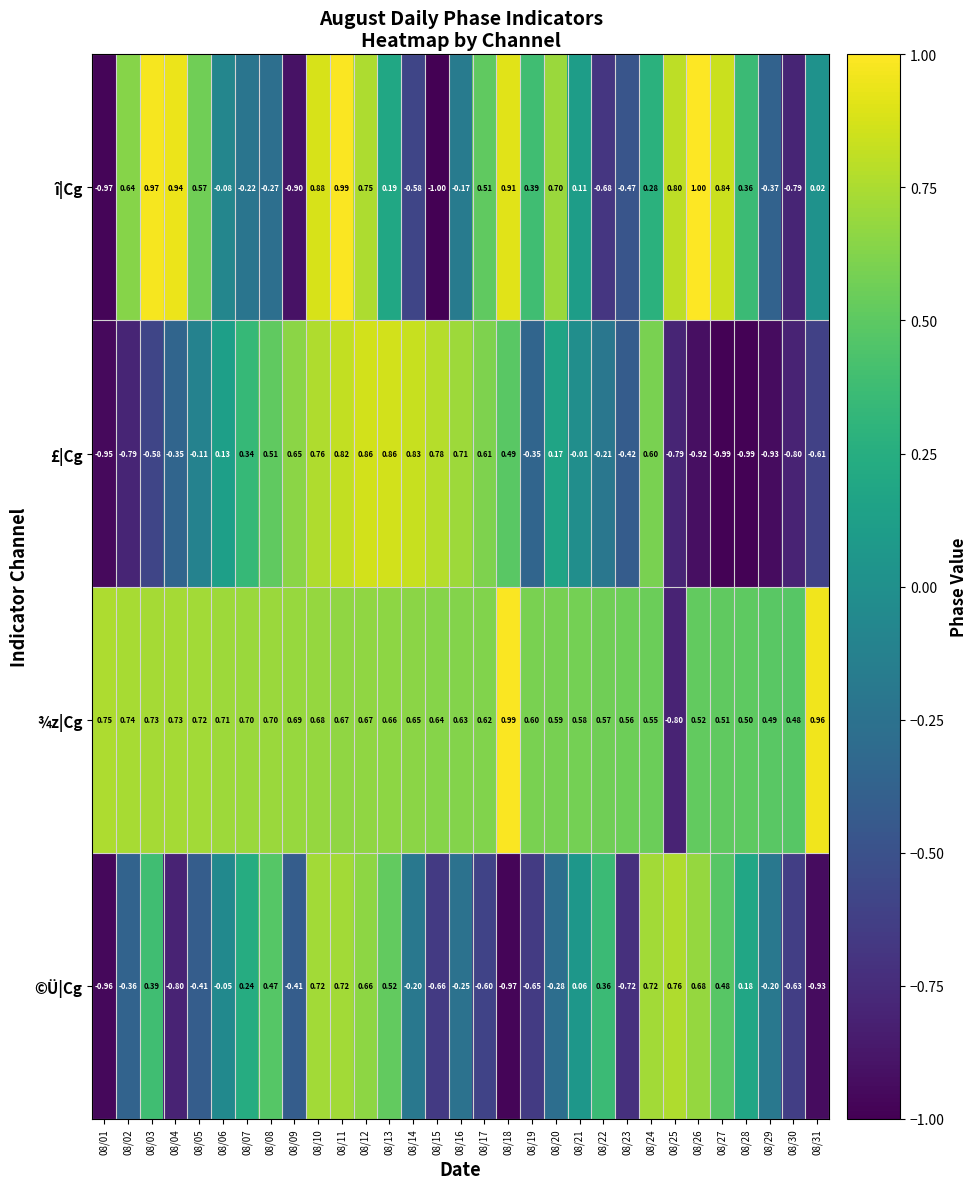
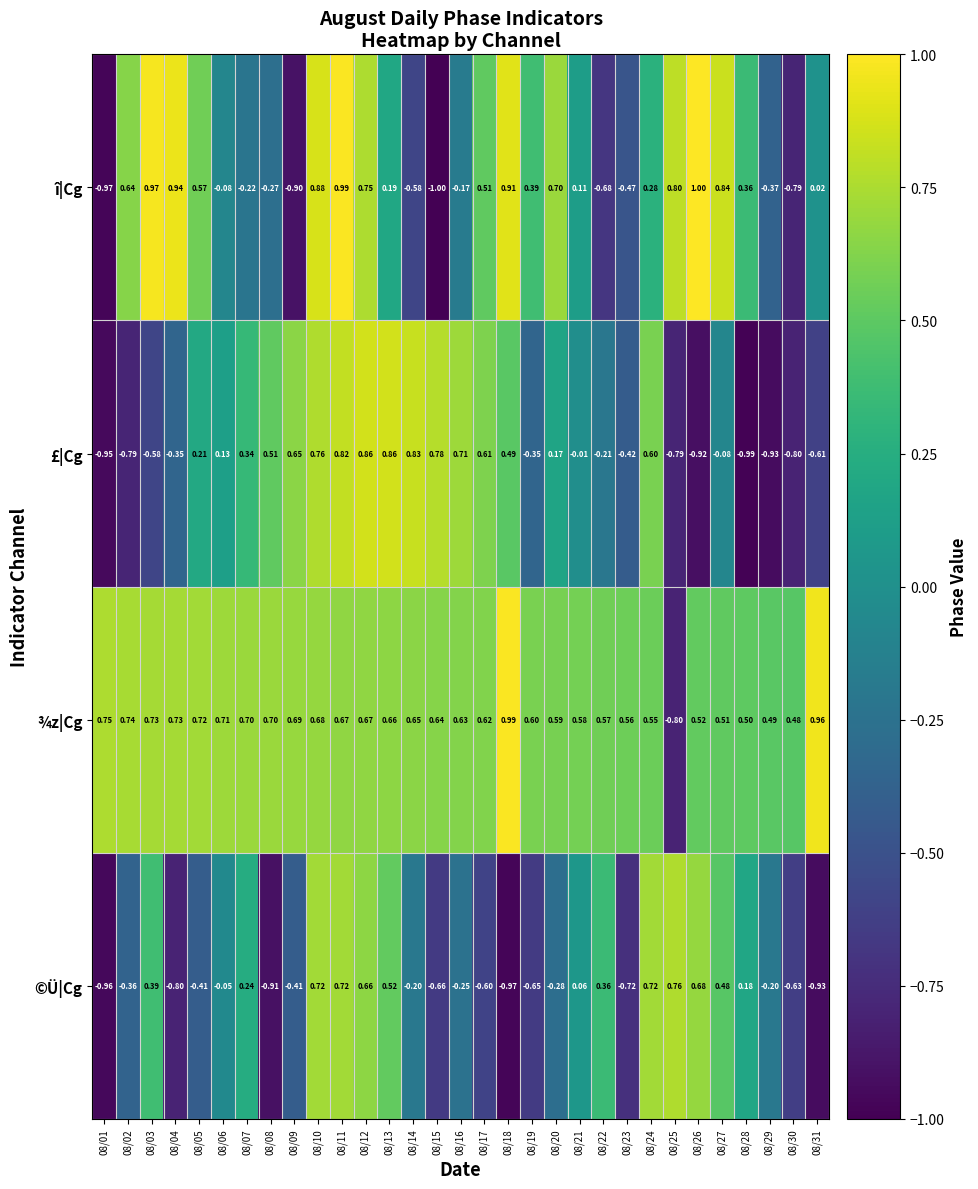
  {
    "î|Cg": {
      "08/01": -0.97,
      "08/02": 0.64,
      "08/03": 0.97,
      "08/04": 0.94,
      "08/05": 0.57,
      "08/06": -0.08,
      "08/07": -0.22,
      "08/08": -0.27,
      "08/09": -0.90,
      "08/10": 0.88,
      "08/11": 0.99,
      "08/12": 0.75,
      "08/13": 0.19,
      "08/14": -0.58,
      "08/15": -1.00,
      "08/16": -0.17,
      "08/17": 0.51,
      "08/18": 0.91,
      "08/19": 0.39,
      "08/20": 0.70,
      "08/21": 0.11,
      "08/22": -0.68,
      "08/23": -0.47,
      "08/24": 0.28,
      "08/25": 0.80,
      "08/26": 1.00,
      "08/27": 0.84,
      "08/28": 0.36,
      "08/29": -0.37,
      "08/30": -0.79,
      "08/31": 0.02
    },
    "£|Cg": {
      "08/01": -0.95,
      "08/02": -0.79,
      "08/03": -0.58,
      "08/04": -0.35,
-     "08/05": -0.11,
+     "08/05": 0.21,
      "08/06": 0.13,
      "08/07": 0.34,
      "08/08": 0.51,
      "08/09": 0.65,
      "08/10": 0.76,
      "08/11": 0.82,
      "08/12": 0.86,
      "08/13": 0.86,
      "08/14": 0.83,
      "08/15": 0.78,
      "08/16": 0.71,
      "08/17": 0.61,
      "08/18": 0.49,
      "08/19": -0.35,
      "08/20": 0.17,
      "08/21": -0.01,
      "08/22": -0.21,
      "08/23": -0.42,
      "08/24": 0.60,
      "08/25": -0.79,
      "08/26": -0.92,
-     "08/27": -0.99,
+     "08/27": -0.08,
      "08/28": -0.99,
      "08/29": -0.93,
      "08/30": -0.80,
      "08/31": -0.61
    },
    "¾z|Cg": {
      "08/01": 0.75,
      "08/02": 0.74,
      "08/03": 0.73,
      "08/04": 0.73,
      "08/05": 0.72,
      "08/06": 0.71,
      "08/07": 0.70,
      "08/08": 0.70,
      "08/09": 0.69,
      "08/10": 0.68,
      "08/11": 0.67,
      "08/12": 0.67,
      "08/13": 0.66,
      "08/14": 0.65,
      "08/15": 0.64,
      "08/16": 0.63,
      "08/17": 0.62,
      "08/18": 0.99,
      "08/19": 0.60,
      "08/20": 0.59,
      "08/21": 0.58,
      "08/22": 0.57,
      "08/23": 0.56,
      "08/24": 0.55,
      "08/25": -0.80,
      "08/26": 0.52,
      "08/27": 0.51,
      "08/28": 0.50,
      "08/29": 0.49,
      "08/30": 0.48,
      "08/31": 0.96
    },
    "©Ü|Cg": {
      "08/01": -0.96,
      "08/02": -0.36,
      "08/03": 0.39,
      "08/04": -0.80,
      "08/05": -0.41,
      "08/06": -0.05,
      "08/07": 0.24,
-     "08/08": 0.47,
+     "08/08": -0.91,
      "08/09": -0.41,
      "08/10": 0.72,
      "08/11": 0.72,
      "08/12": 0.66,
      "08/13": 0.52,
      "08/14": -0.20,
      "08/15": -0.66,
      "08/16": -0.25,
      "08/17": -0.60,
      "08/18": -0.97,
      "08/19": -0.65,
      "08/20": -0.28,
      "08/21": 0.06,
      "08/22": 0.36,
      "08/23": -0.72,
      "08/24": 0.72,
      "08/25": 0.76,
      "08/26": 0.68,
      "08/27": 0.48,
      "08/28": 0.18,
      "08/29": -0.20,
      "08/30": -0.63,
      "08/31": -0.93
    }
  }
